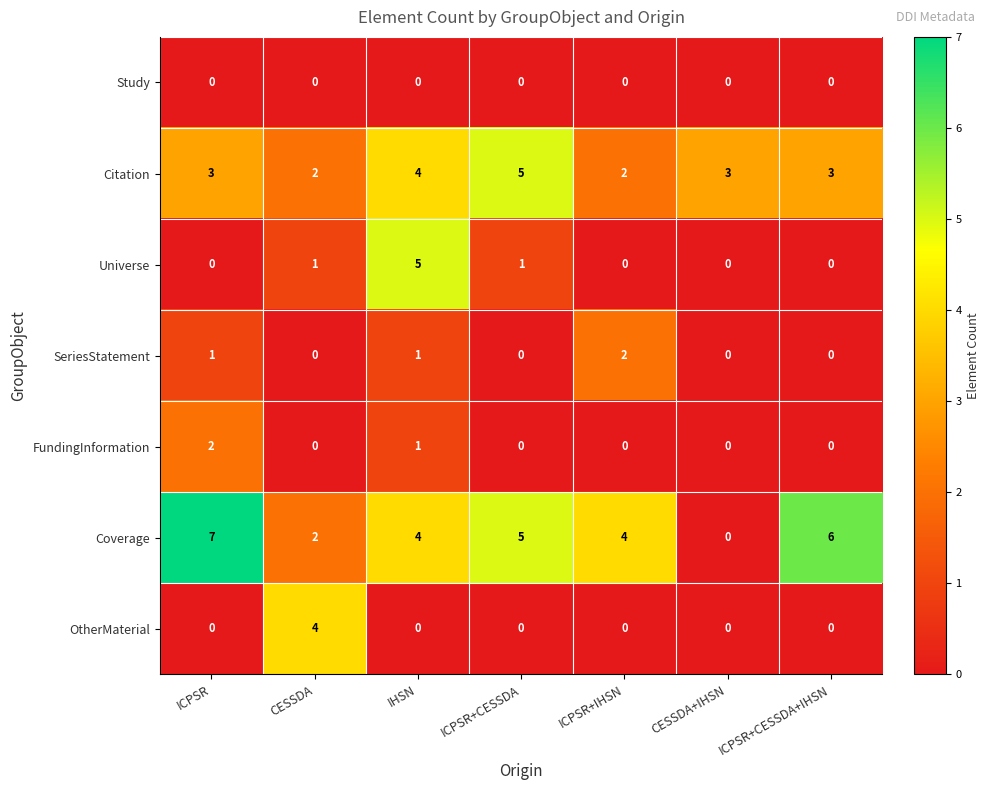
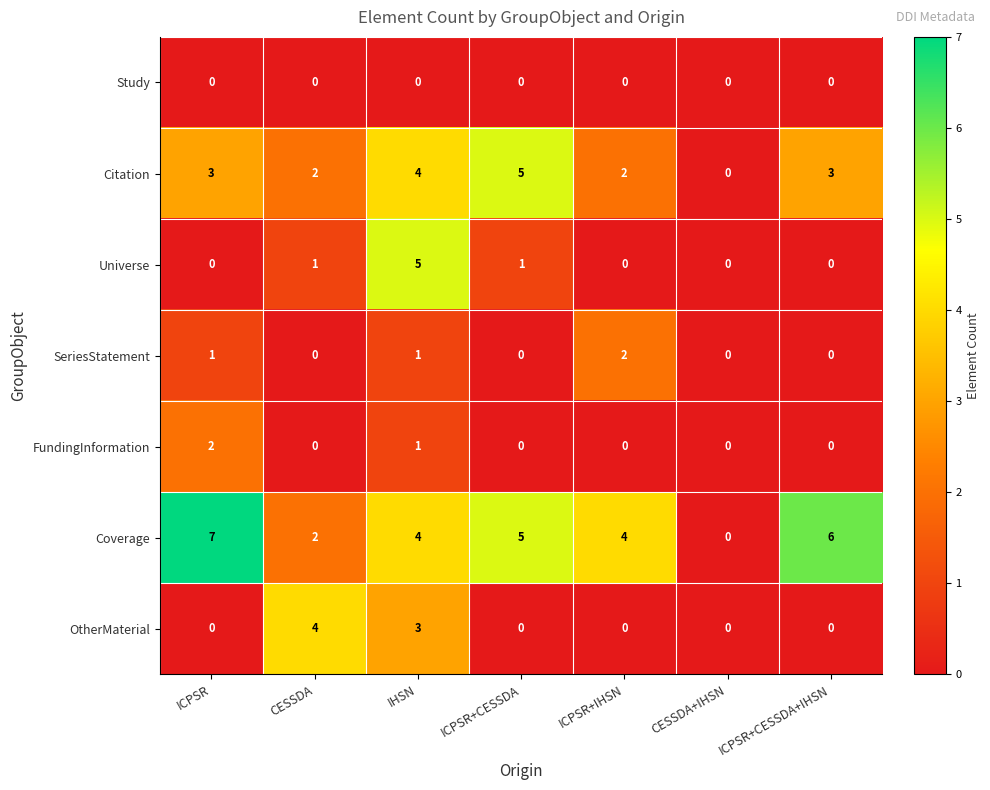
  {
    "Study": {
      "ICPSR": 0,
      "CESSDA": 0,
      "IHSN": 0,
      "ICPSR+CESSDA": 0,
      "ICPSR+IHSN": 0,
      "CESSDA+IHSN": 0,
      "ICPSR+CESSDA+IHSN": 0
    },
    "Citation": {
      "ICPSR": 3,
      "CESSDA": 2,
      "IHSN": 4,
      "ICPSR+CESSDA": 5,
      "ICPSR+IHSN": 2,
-     "CESSDA+IHSN": 3,
+     "CESSDA+IHSN": 0,
      "ICPSR+CESSDA+IHSN": 3
    },
    "Universe": {
      "ICPSR": 0,
      "CESSDA": 1,
      "IHSN": 5,
      "ICPSR+CESSDA": 1,
      "ICPSR+IHSN": 0,
      "CESSDA+IHSN": 0,
      "ICPSR+CESSDA+IHSN": 0
    },
    "SeriesStatement": {
      "ICPSR": 1,
      "CESSDA": 0,
      "IHSN": 1,
      "ICPSR+CESSDA": 0,
      "ICPSR+IHSN": 2,
      "CESSDA+IHSN": 0,
      "ICPSR+CESSDA+IHSN": 0
    },
    "FundingInformation": {
      "ICPSR": 2,
      "CESSDA": 0,
      "IHSN": 1,
      "ICPSR+CESSDA": 0,
      "ICPSR+IHSN": 0,
      "CESSDA+IHSN": 0,
      "ICPSR+CESSDA+IHSN": 0
    },
    "Coverage": {
      "ICPSR": 7,
      "CESSDA": 2,
      "IHSN": 4,
      "ICPSR+CESSDA": 5,
      "ICPSR+IHSN": 4,
      "CESSDA+IHSN": 0,
      "ICPSR+CESSDA+IHSN": 6
    },
    "OtherMaterial": {
      "ICPSR": 0,
      "CESSDA": 4,
-     "IHSN": 0,
+     "IHSN": 3,
      "ICPSR+CESSDA": 0,
      "ICPSR+IHSN": 0,
      "CESSDA+IHSN": 0,
      "ICPSR+CESSDA+IHSN": 0
    }
  }
